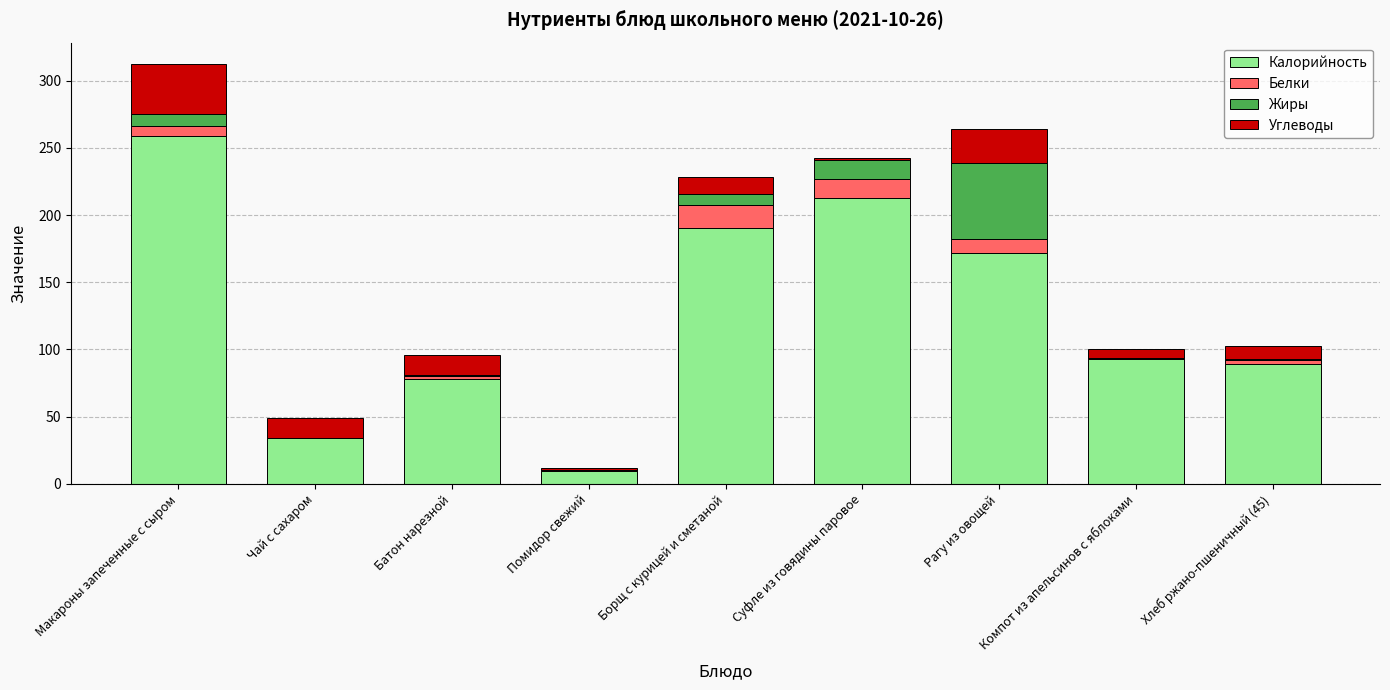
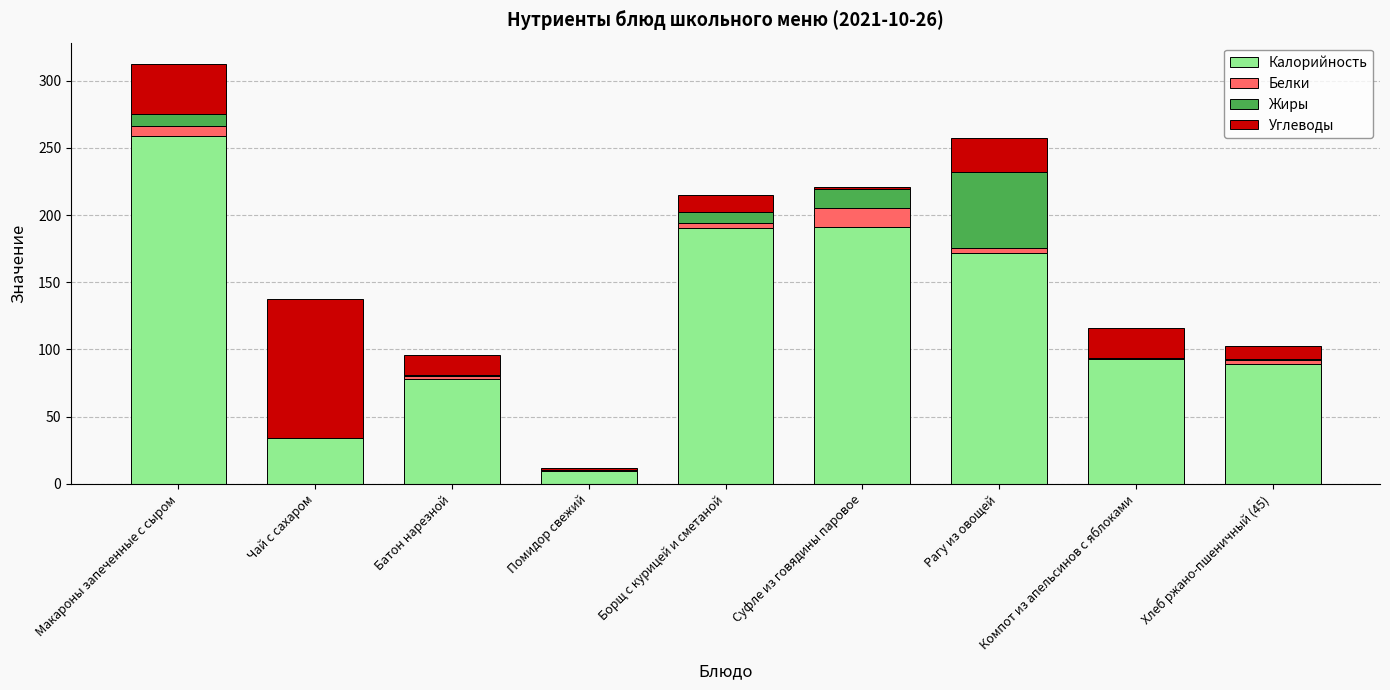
  {
    "Калорийность": {
      "Макароны запеченные с сыром": 259,
      "Чай с сахаром": 34,
      "Батон нарезной": 78,
      "Помидор свежий": 10,
      "Борщ с курицей и сметаной": 190,
-     "Суфле из говядины паровое": 213,
+     "Суфле из говядины паровое": 191,
      "Рагу из овощей": 172,
      "Компот из апельсинов с яблоками": 93,
      "Хлеб ржано-пшеничный (45)": 89
    },
    "Белки": {
      "Макароны запеченные с сыром": 7,
      "Батон нарезной": 2,
-     "Борщ с курицей и сметаной": 17,
+     "Борщ с курицей и сметаной": 4,
      "Суфле из говядины паровое": 14,
-     "Рагу из овощей": 11,
+     "Рагу из овощей": 4,
      "Хлеб ржано-пшеничный (45)": 3
    },
    "Жиры": {
      "Макароны запеченные с сыром": 9,
      "Чай с сахаром": 0,
      "Борщ с курицей и сметаной": 8,
      "Суфле из говядины паровое": 14,
      "Рагу из овощей": 56
    },
    "Углеводы": {
      "Макароны запеченные с сыром": 38,
-     "Чай с сахаром": 15,
+     "Чай с сахаром": 103,
      "Батон нарезной": 15,
      "Борщ с курицей и сметаной": 13,
      "Рагу из овощей": 26,
-     "Компот из апельсинов с яблоками": 7,
+     "Компот из апельсинов с яблоками": 22,
      "Хлеб ржано-пшеничный (45)": 10
    }
  }
